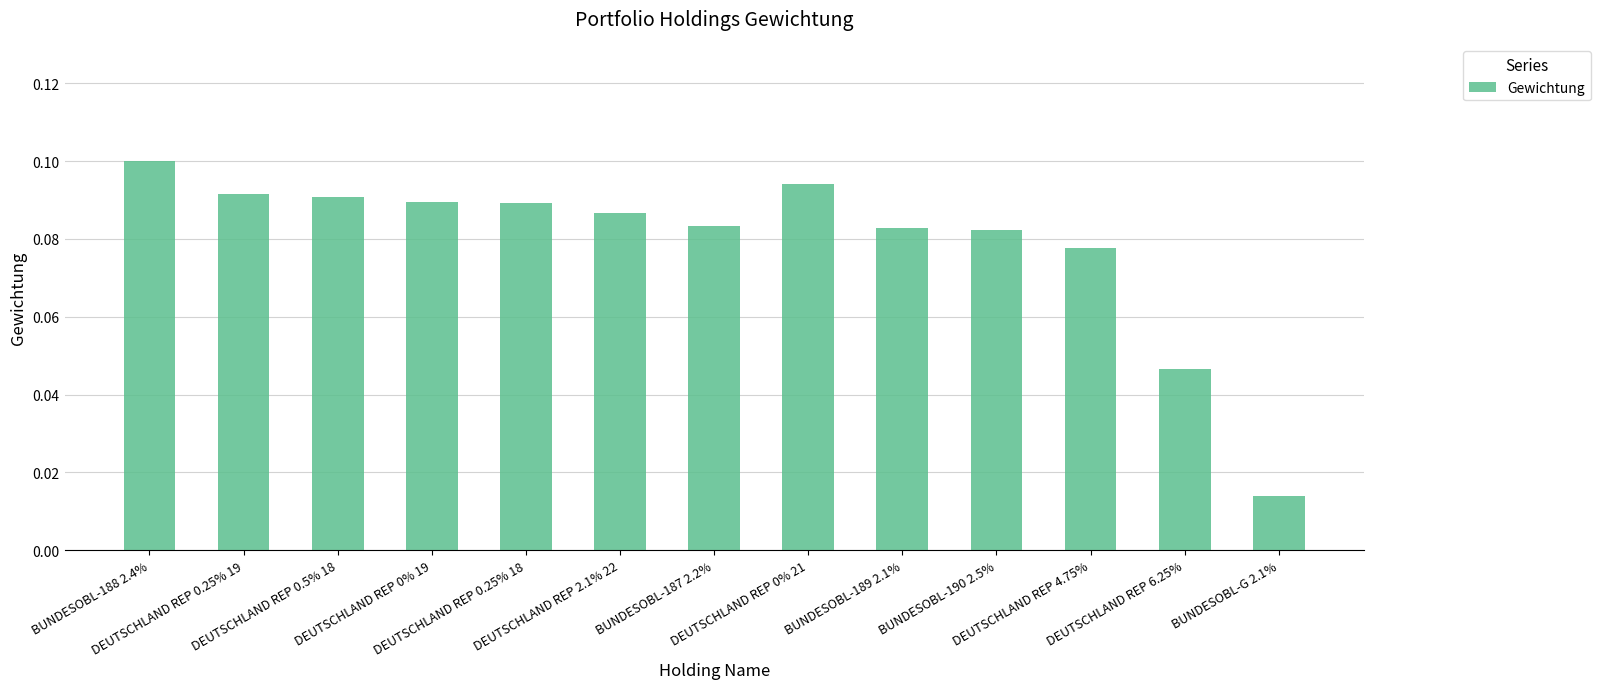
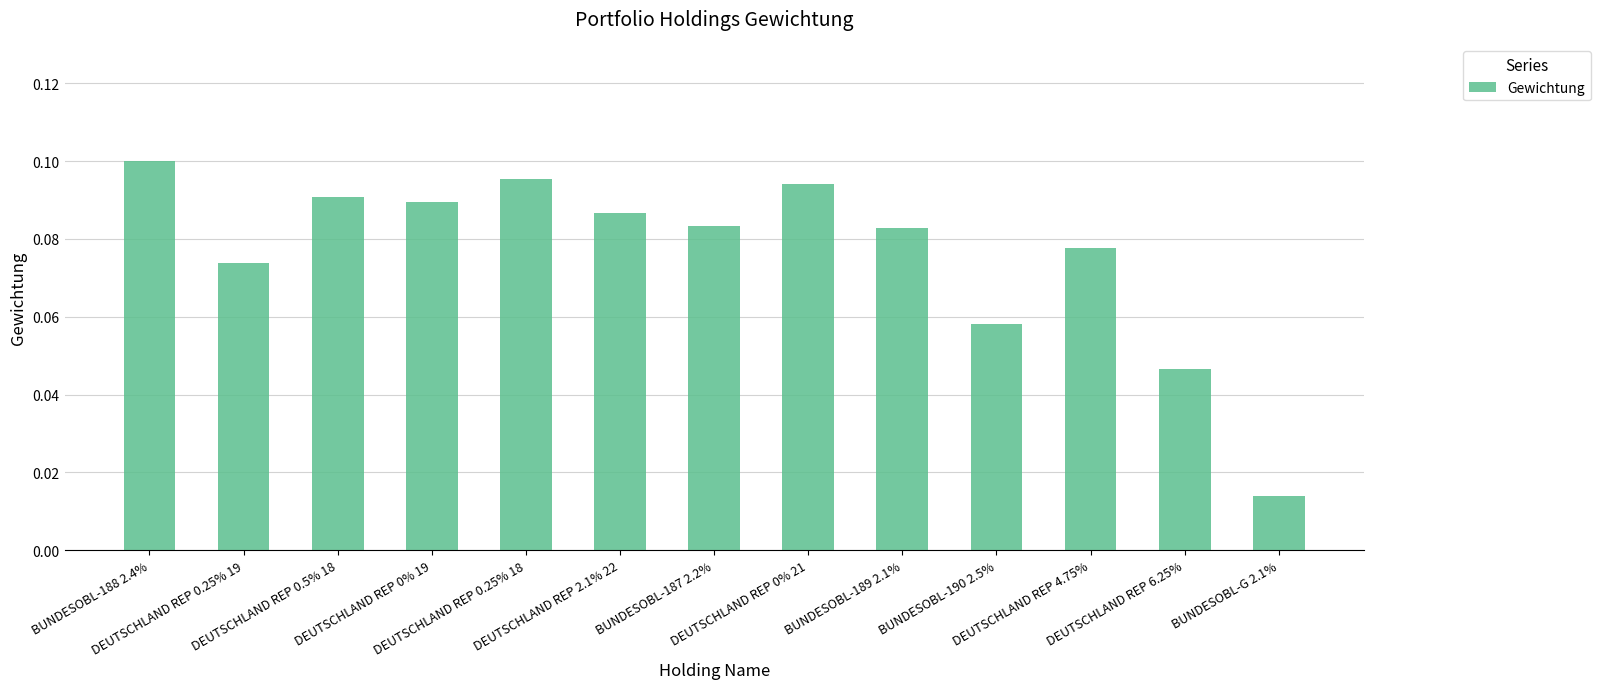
  {
    "BUNDESOBL-188 2.4%": 0.100,
-   "DEUTSCHLAND REP 0.25% 19": 0.091,
+   "DEUTSCHLAND REP 0.25% 19": 0.074,
    "DEUTSCHLAND REP 0.5% 18": 0.091,
    "DEUTSCHLAND REP 0% 19": 0.089,
-   "DEUTSCHLAND REP 0.25% 18": 0.089,
+   "DEUTSCHLAND REP 0.25% 18": 0.095,
    "DEUTSCHLAND REP 2.1% 22": 0.087,
    "BUNDESOBL-187 2.2%": 0.083,
    "DEUTSCHLAND REP 0% 21": 0.094,
    "BUNDESOBL-189 2.1%": 0.083,
-   "BUNDESOBL-190 2.5%": 0.082,
+   "BUNDESOBL-190 2.5%": 0.058,
    "DEUTSCHLAND REP 4.75%": 0.078,
    "DEUTSCHLAND REP 6.25%": 0.047,
    "BUNDESOBL-G 2.1%": 0.014
  }
